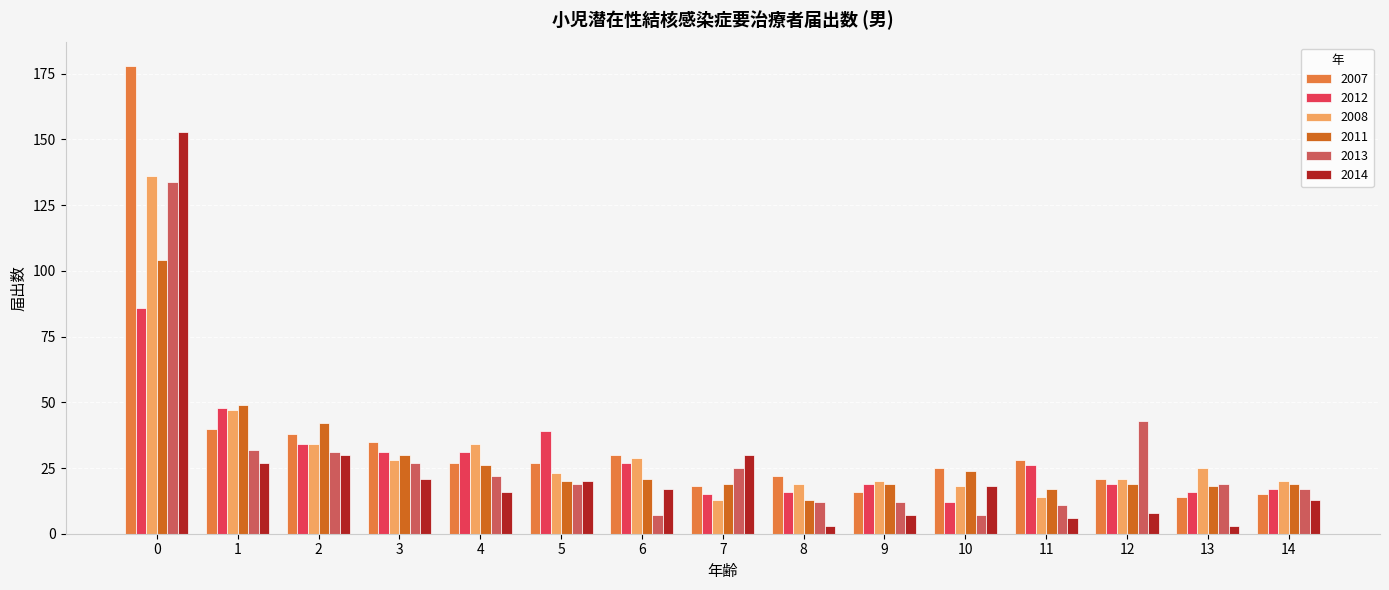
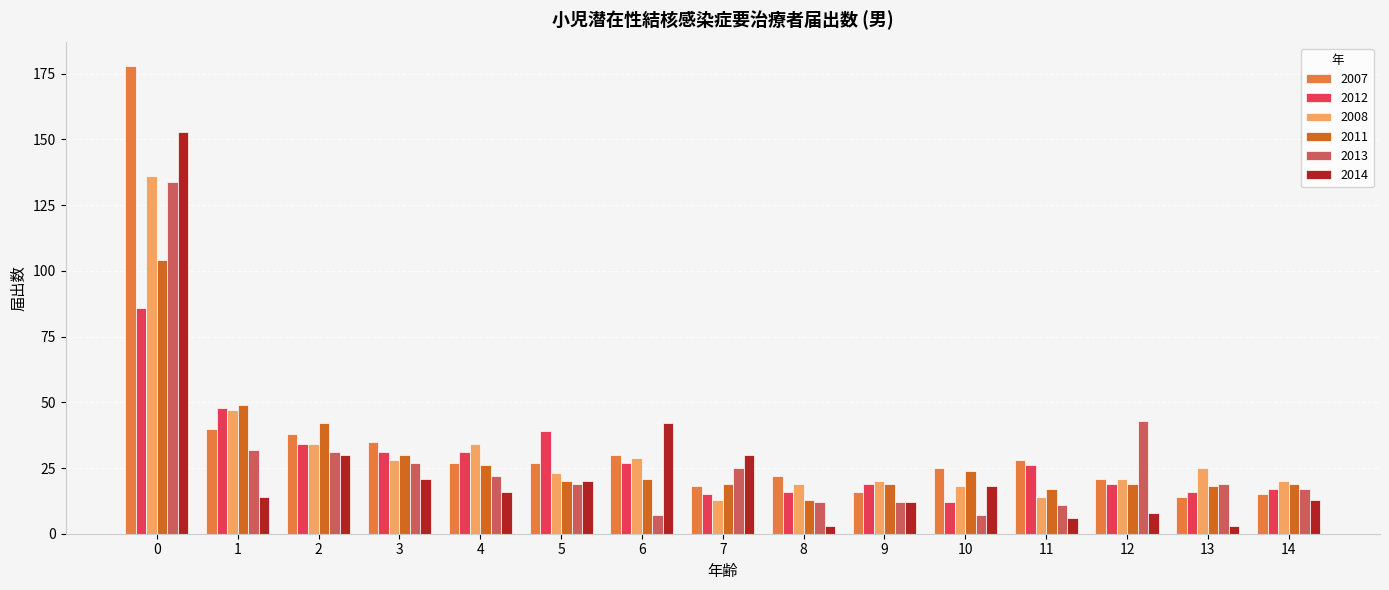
  {
    "2014": {
      "0": 153,
-     "1": 27,
+     "1": 14,
      "2": 30,
      "3": 21,
      "4": 16,
      "5": 20,
-     "6": 17,
+     "6": 42,
      "7": 30,
      "8": 3,
-     "9": 7,
+     "9": 12,
      "10": 18,
      "11": 6,
      "12": 8,
      "13": 3,
      "14": 13
    }
  }
